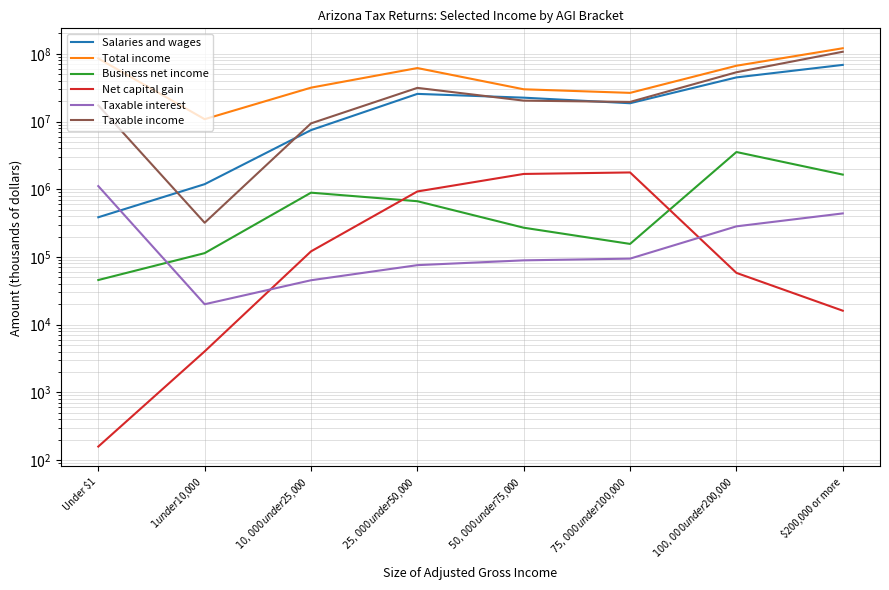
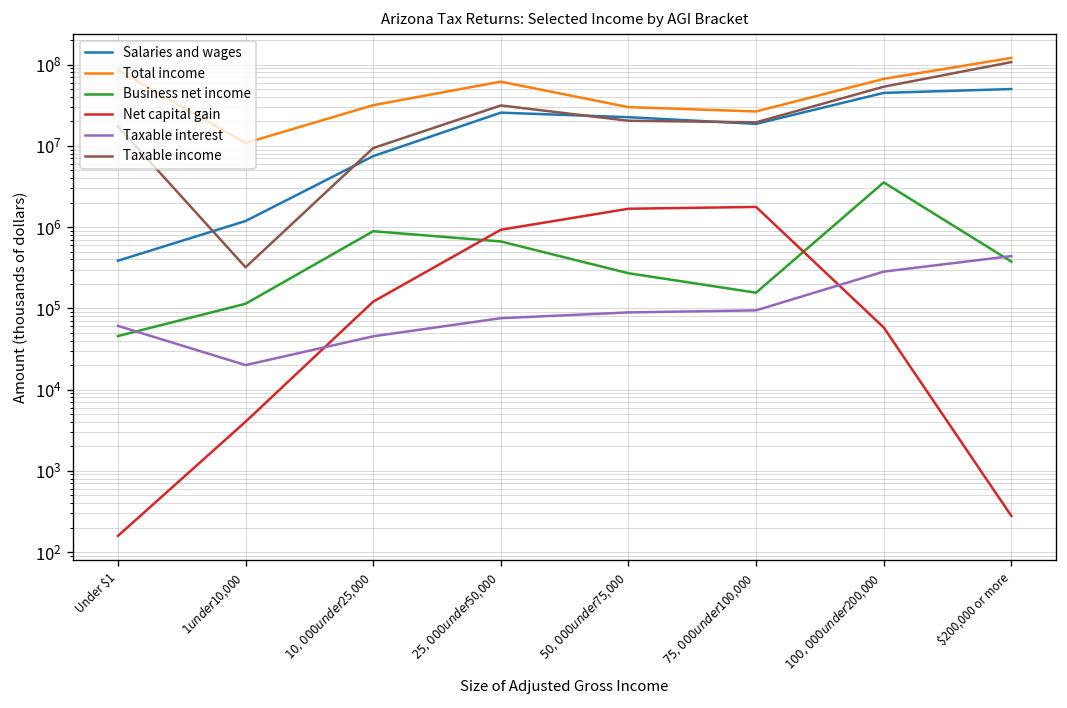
  {
    "Salaries and wages": {
      "Under $1": 400000,
-     "$200,000 or more": 70000000
+     "$200,000 or more": 50000000
    },
    "Total income": {
      "$200,000 or more": 120000000
    },
    "Business net income": {
      "Under $1": 50000,
-     "$200,000 or more": 1600000
+     "$200,000 or more": 400000
    },
    "Net capital gain": {
      "Under $1": 160,
-     "$200,000 or more": 16000
+     "$200,000 or more": 280
    },
    "Taxable interest": {
-     "Under $1": 1100000,
+     "Under $1": 60000,
      "$200,000 or more": 400000
    },
    "Taxable income": {
      "$200,000 or more": 110000000
    }
  }
